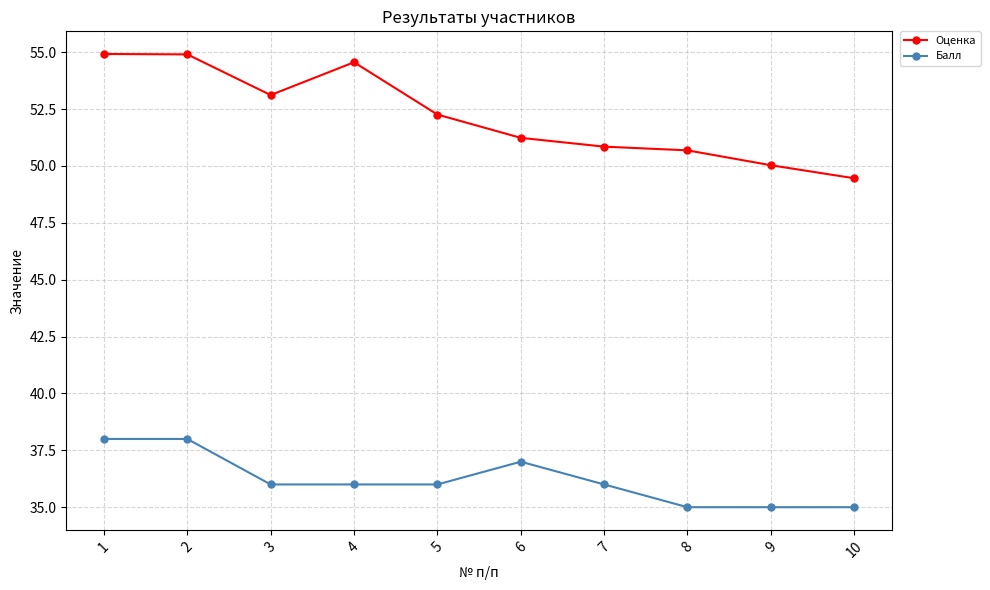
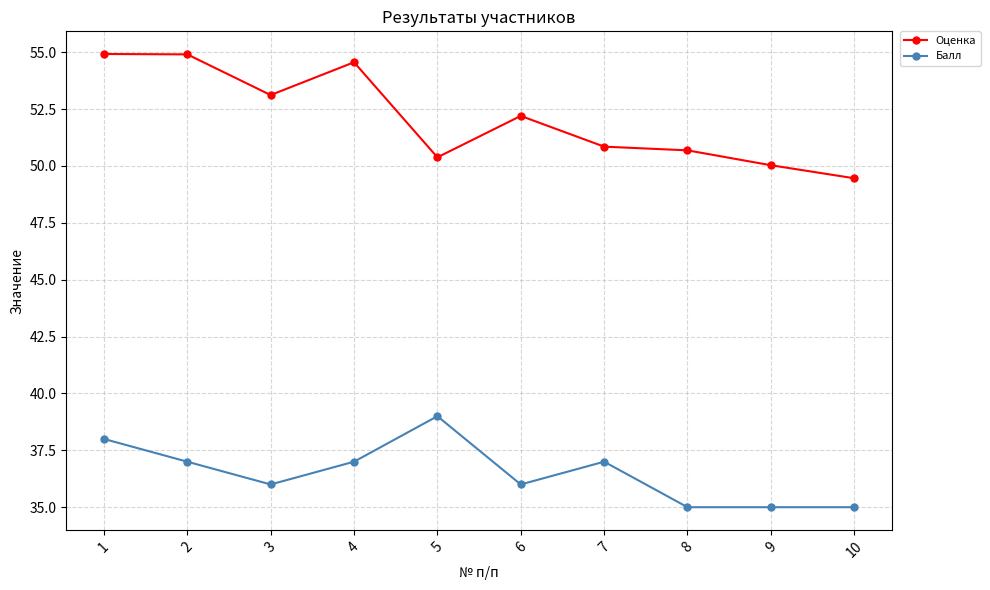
  {
    "Оценка": {
      "1": 54.9,
      "2": 54.9,
      "3": 53.1,
      "4": 54.6,
-     "5": 52.3,
-     "6": 51.2,
+     "5": 50.4,
+     "6": 52.2,
      "7": 50.8,
      "8": 50.7,
      "9": 50.0,
      "10": 49.5
    },
    "Балл": {
      "1": 38,
-     "2": 38,
+     "2": 37,
      "3": 36,
-     "4": 36,
-     "5": 36,
-     "6": 37,
-     "7": 36,
+     "4": 37,
+     "5": 39,
+     "6": 36,
+     "7": 37,
      "8": 35,
      "9": 35,
      "10": 35
    }
  }
